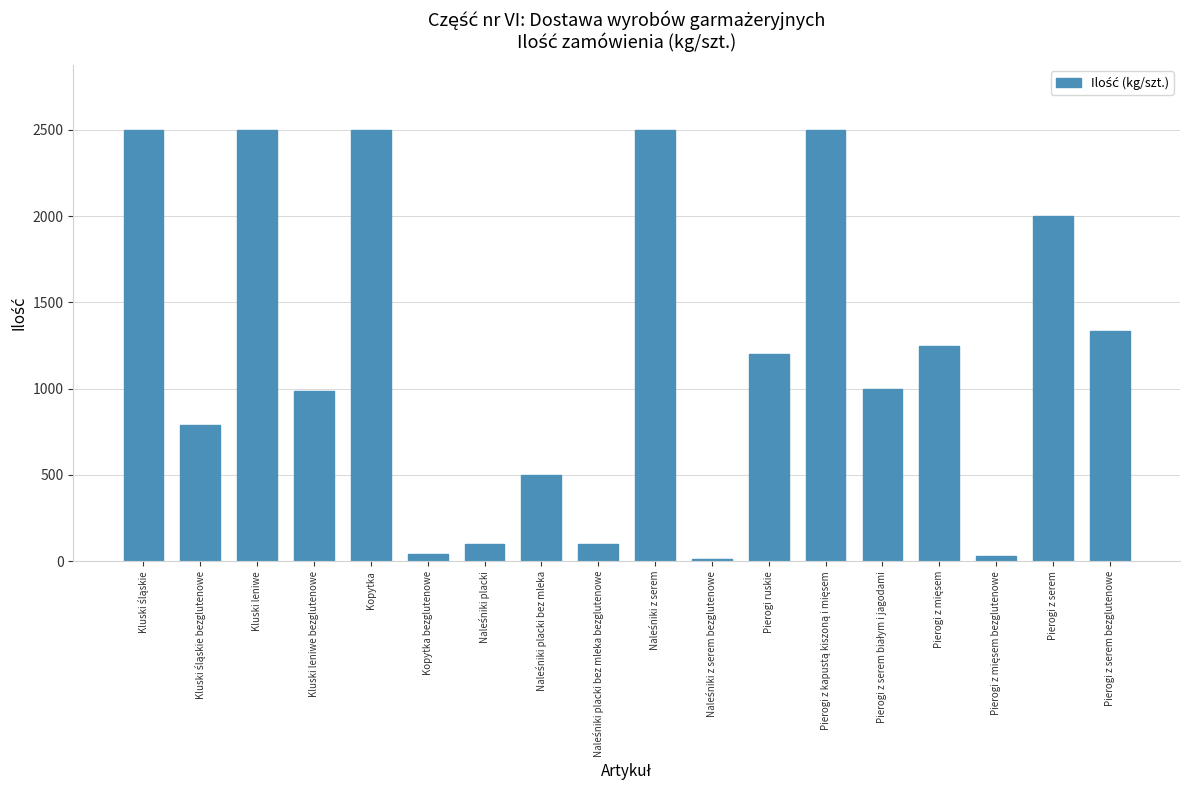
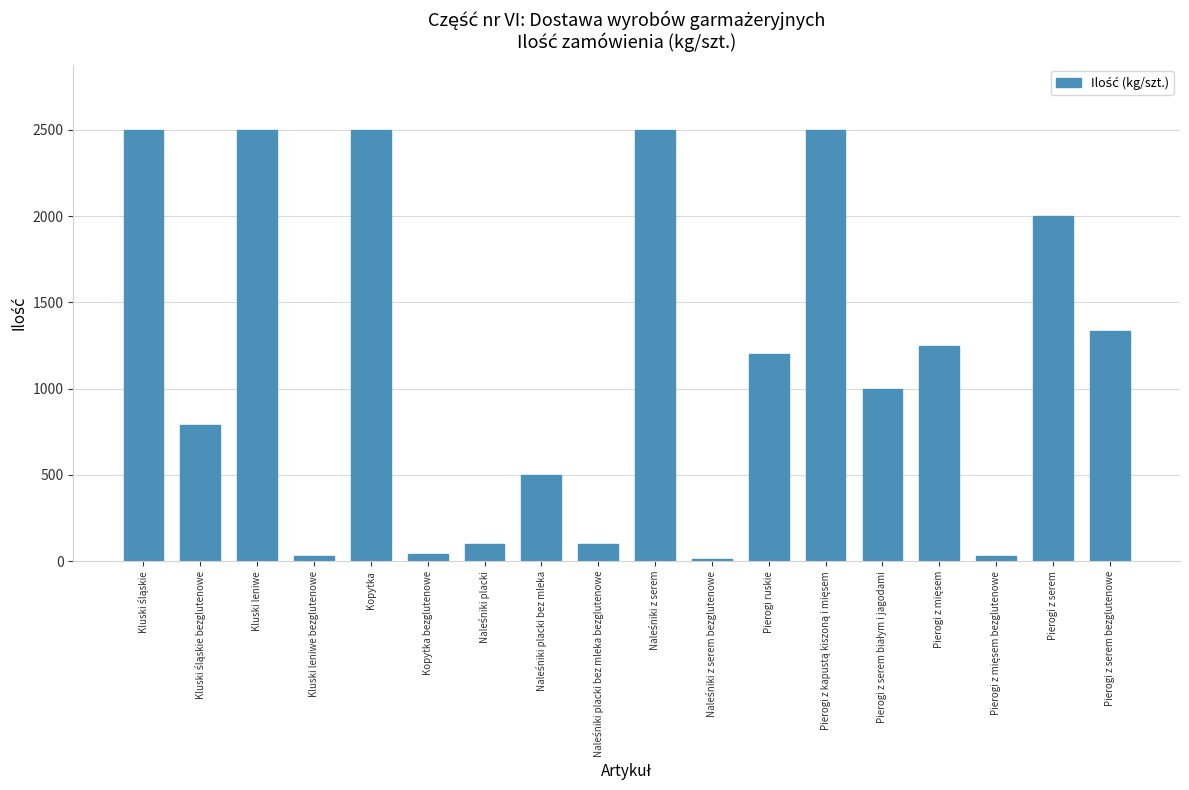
  {
    "Kluski śląskie": 2500,
    "Kluski śląskie bezglutenowe": 790,
    "Kluski leniwe": 2500,
-   "Kluski leniwe bezglutenowe": 990,
+   "Kluski leniwe bezglutenowe": 30,
    "Kopytka": 2500,
    "Kopytka bezglutenowe": 40,
    "Naleśniki placki": 100,
    "Naleśniki placki bez mleka": 500,
    "Naleśniki placki bez mleka bezglutenowe": 100,
    "Naleśniki z serem": 2500,
    "Naleśniki z serem bezglutenowe": 20,
    "Pierogi ruskie": 1200,
    "Pierogi z kapustą kiszoną i mięsem": 2500,
    "Pierogi z serem białym i jagodami": 1000,
    "Pierogi z mięsem": 1250,
    "Pierogi z mięsem bezglutenowe": 30,
    "Pierogi z serem": 2000,
    "Pierogi z serem bezglutenowe": 1340
  }
